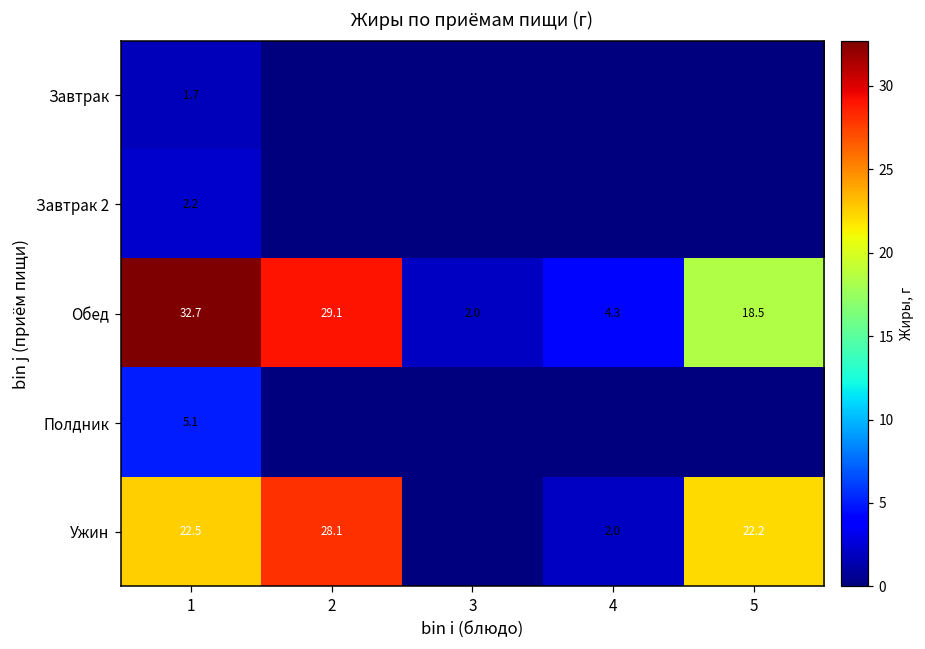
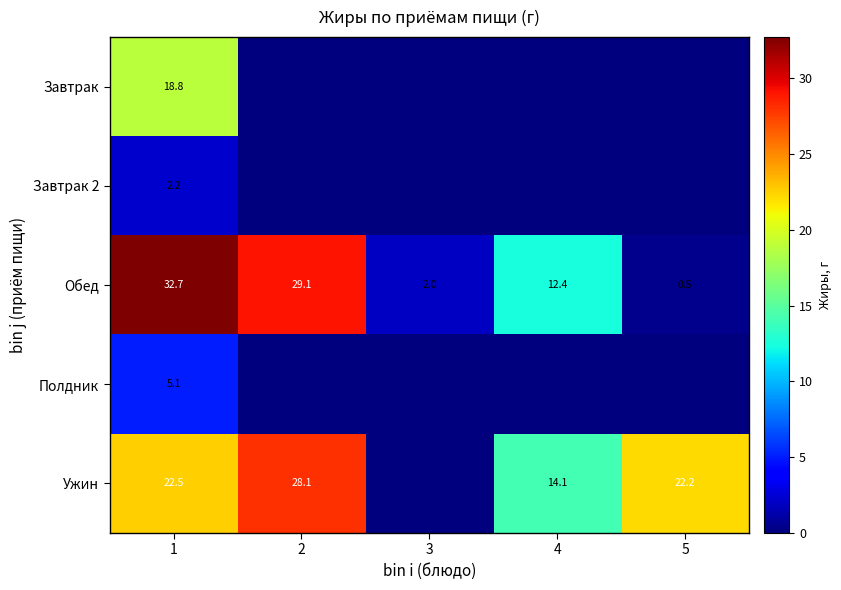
  {
    "Завтрак": {
-     "1": 1.7
+     "1": 18.8
    },
    "Завтрак 2": {
      "1": 2.2
    },
    "Обед": {
      "1": 32.7,
      "2": 29.1,
      "3": 2.0,
-     "4": 4.3,
-     "5": 18.5
+     "4": 12.4,
+     "5": 0.5
    },
    "Полдник": {
      "1": 5.1
    },
    "Ужин": {
      "1": 22.5,
      "2": 28.1,
-     "4": 2.0,
+     "4": 14.1,
      "5": 22.2
    }
  }
